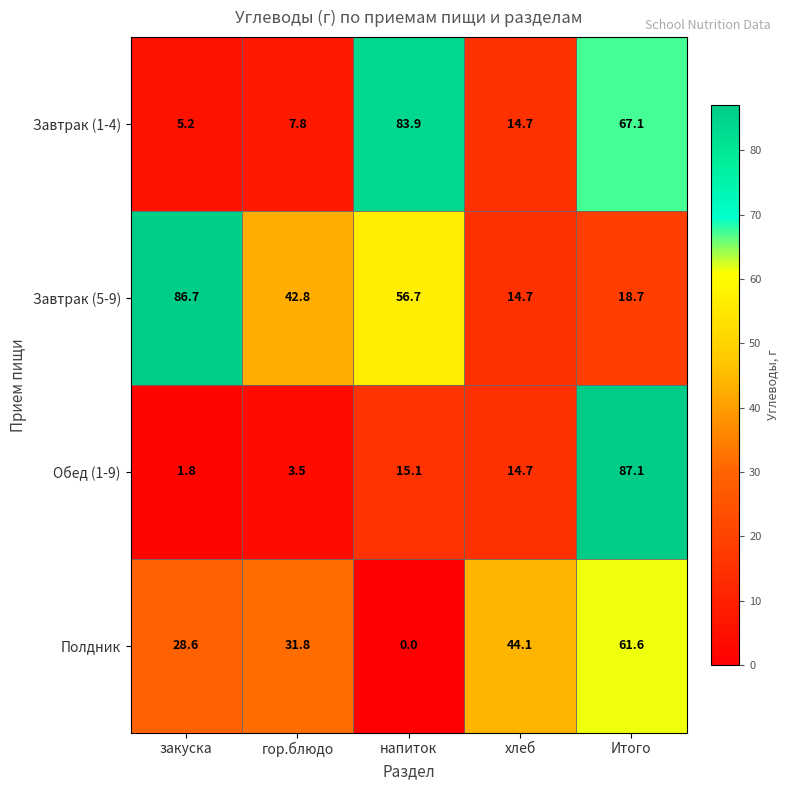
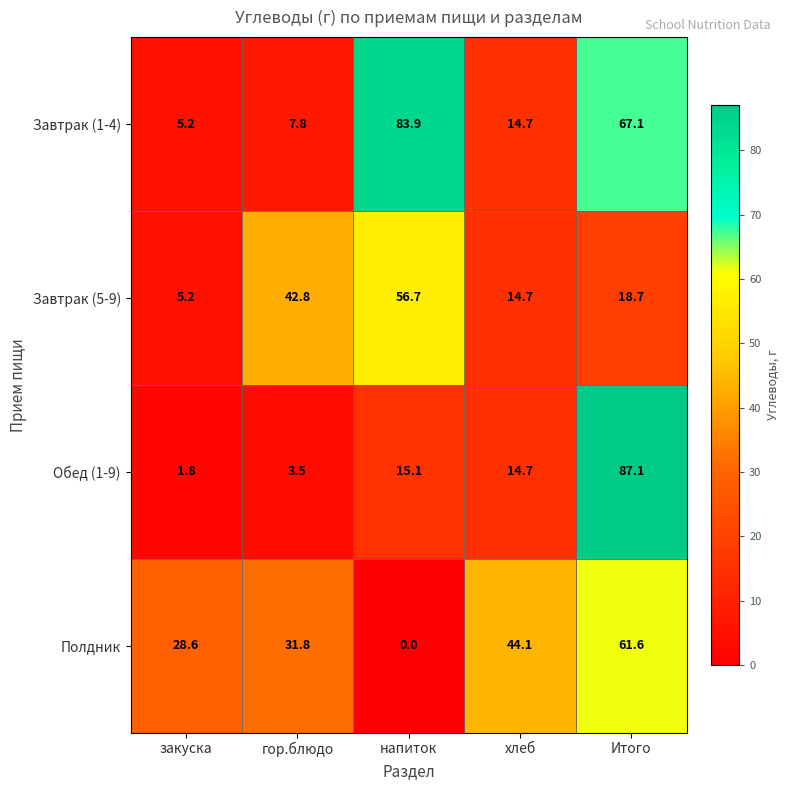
  {
    "Завтрак (1-4)": {
      "закуска": 5.2,
      "гор.блюдо": 7.8,
      "напиток": 83.9,
      "хлеб": 14.7,
      "Итого": 67.1
    },
    "Завтрак (5-9)": {
-     "закуска": 86.7,
+     "закуска": 5.2,
      "гор.блюдо": 42.8,
      "напиток": 56.7,
      "хлеб": 14.7,
      "Итого": 18.7
    },
    "Обед (1-9)": {
      "закуска": 1.8,
      "гор.блюдо": 3.5,
      "напиток": 15.1,
      "хлеб": 14.7,
      "Итого": 87.1
    },
    "Полдник": {
      "закуска": 28.6,
      "гор.блюдо": 31.8,
      "напиток": 0.0,
      "хлеб": 44.1,
      "Итого": 61.6
    }
  }
